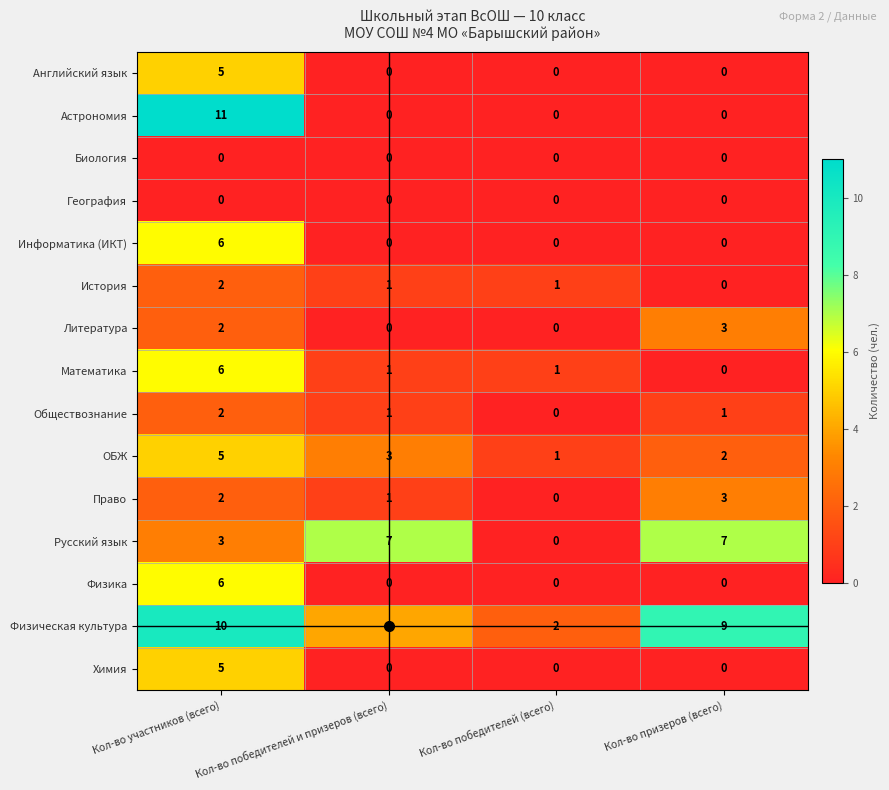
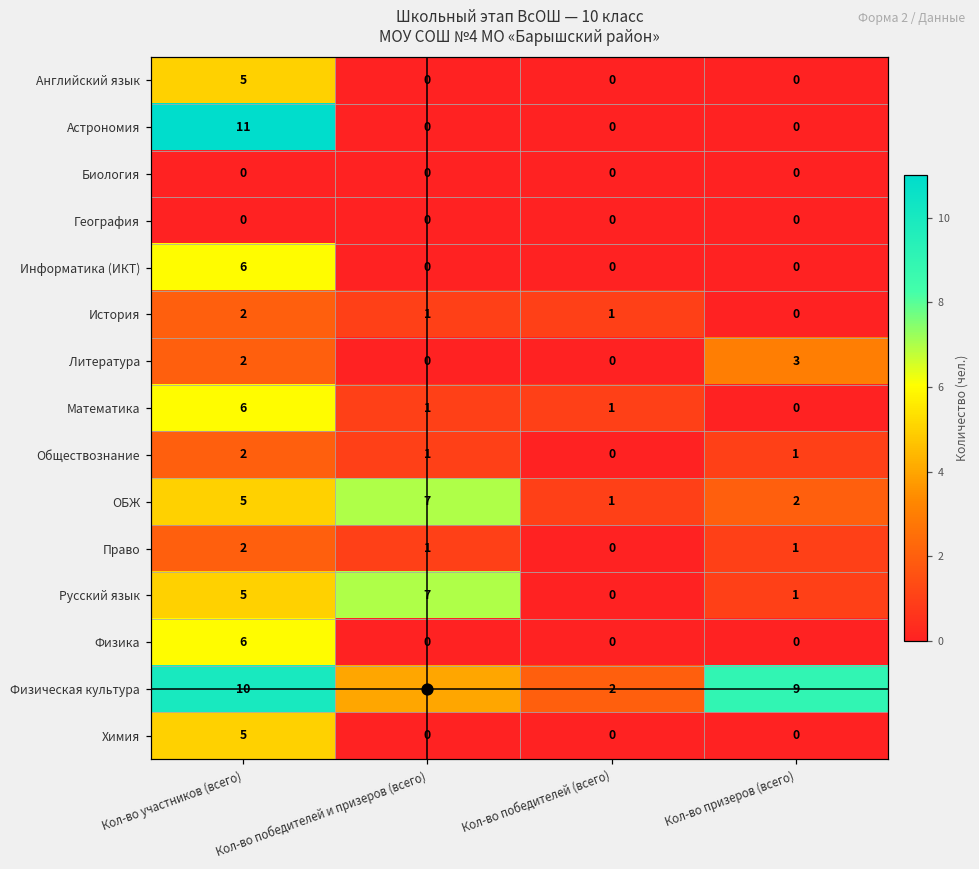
  {
    "Английский язык": {
      "Кол-во участников (всего)": 5,
      "Кол-во победителей и призеров (всего)": 0,
      "Кол-во победителей (всего)": 0,
      "Кол-во призеров (всего)": 0
    },
    "Астрономия": {
      "Кол-во участников (всего)": 11,
      "Кол-во победителей и призеров (всего)": 0,
      "Кол-во победителей (всего)": 0,
      "Кол-во призеров (всего)": 0
    },
    "Биология": {
      "Кол-во участников (всего)": 0,
      "Кол-во победителей и призеров (всего)": 0,
      "Кол-во победителей (всего)": 0,
      "Кол-во призеров (всего)": 0
    },
    "География": {
      "Кол-во участников (всего)": 0,
      "Кол-во победителей и призеров (всего)": 0,
      "Кол-во победителей (всего)": 0,
      "Кол-во призеров (всего)": 0
    },
    "Информатика (ИКТ)": {
      "Кол-во участников (всего)": 6,
      "Кол-во победителей и призеров (всего)": 0,
      "Кол-во победителей (всего)": 0,
      "Кол-во призеров (всего)": 0
    },
    "История": {
      "Кол-во участников (всего)": 2,
      "Кол-во победителей и призеров (всего)": 1,
      "Кол-во победителей (всего)": 1,
      "Кол-во призеров (всего)": 0
    },
    "Литература": {
      "Кол-во участников (всего)": 2,
      "Кол-во победителей и призеров (всего)": 0,
      "Кол-во победителей (всего)": 0,
      "Кол-во призеров (всего)": 3
    },
    "Математика": {
      "Кол-во участников (всего)": 6,
      "Кол-во победителей и призеров (всего)": 1,
      "Кол-во победителей (всего)": 1,
      "Кол-во призеров (всего)": 0
    },
    "Обществознание": {
      "Кол-во участников (всего)": 2,
      "Кол-во победителей и призеров (всего)": 1,
      "Кол-во победителей (всего)": 0,
      "Кол-во призеров (всего)": 1
    },
    "ОБЖ": {
      "Кол-во участников (всего)": 5,
-     "Кол-во победителей и призеров (всего)": 3,
+     "Кол-во победителей и призеров (всего)": 7,
      "Кол-во победителей (всего)": 1,
      "Кол-во призеров (всего)": 2
    },
    "Право": {
      "Кол-во участников (всего)": 2,
      "Кол-во победителей и призеров (всего)": 1,
      "Кол-во победителей (всего)": 0,
-     "Кол-во призеров (всего)": 3
+     "Кол-во призеров (всего)": 1
    },
    "Русский язык": {
-     "Кол-во участников (всего)": 3,
+     "Кол-во участников (всего)": 5,
      "Кол-во победителей и призеров (всего)": 7,
      "Кол-во победителей (всего)": 0,
-     "Кол-во призеров (всего)": 7
+     "Кол-во призеров (всего)": 1
    },
    "Физика": {
      "Кол-во участников (всего)": 6,
      "Кол-во победителей и призеров (всего)": 0,
      "Кол-во победителей (всего)": 0,
      "Кол-во призеров (всего)": 0
    },
    "Физическая культура": {
      "Кол-во участников (всего)": 10,
      "Кол-во победителей (всего)": 2,
      "Кол-во призеров (всего)": 9
    },
    "Химия": {
      "Кол-во участников (всего)": 5,
      "Кол-во победителей и призеров (всего)": 0,
      "Кол-во победителей (всего)": 0,
      "Кол-во призеров (всего)": 0
    }
  }
